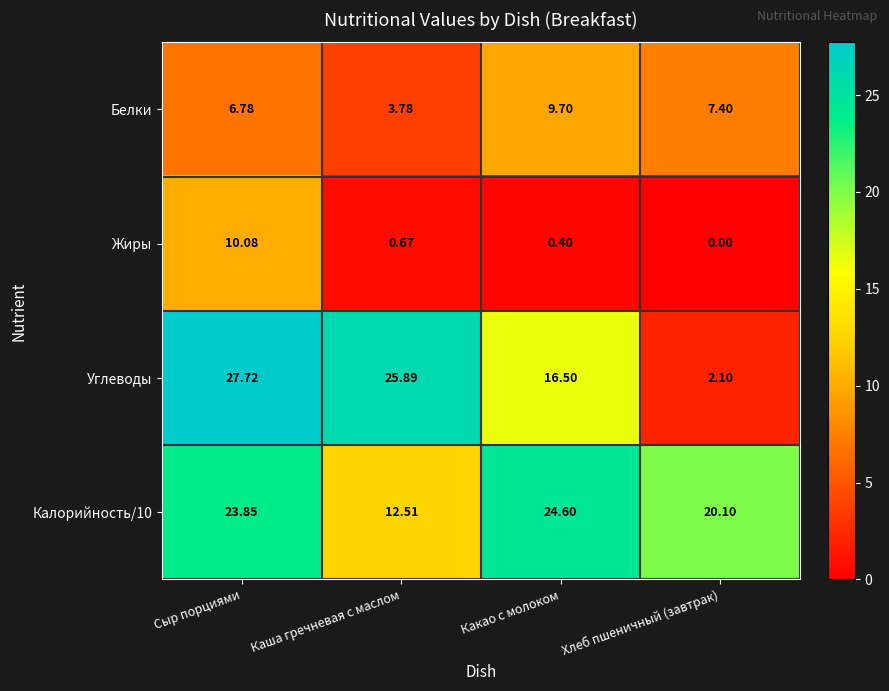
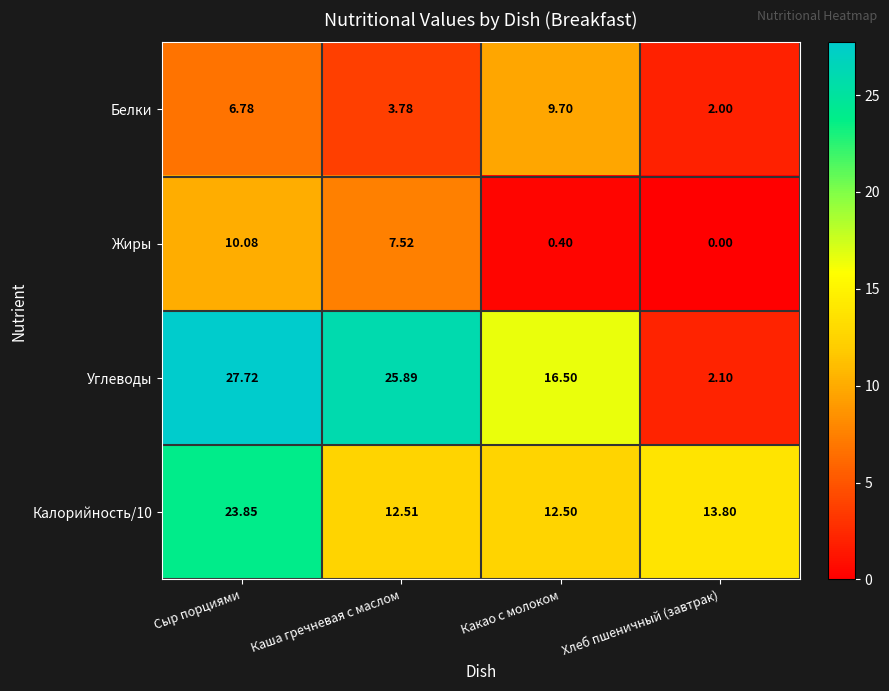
  {
    "Белки": {
      "Сыр порциями": 6.78,
      "Каша гречневая с маслом": 3.78,
      "Какао с молоком": 9.70,
-     "Хлеб пшеничный (завтрак)": 7.40
+     "Хлеб пшеничный (завтрак)": 2.00
    },
    "Жиры": {
      "Сыр порциями": 10.08,
-     "Каша гречневая с маслом": 0.67,
+     "Каша гречневая с маслом": 7.52,
      "Какао с молоком": 0.40,
      "Хлеб пшеничный (завтрак)": 0.00
    },
    "Углеводы": {
      "Сыр порциями": 27.72,
      "Каша гречневая с маслом": 25.89,
      "Какао с молоком": 16.50,
      "Хлеб пшеничный (завтрак)": 2.10
    },
    "Калорийность/10": {
      "Сыр порциями": 23.85,
      "Каша гречневая с маслом": 12.51,
-     "Какао с молоком": 24.60,
-     "Хлеб пшеничный (завтрак)": 20.10
+     "Какао с молоком": 12.50,
+     "Хлеб пшеничный (завтрак)": 13.80
    }
  }
